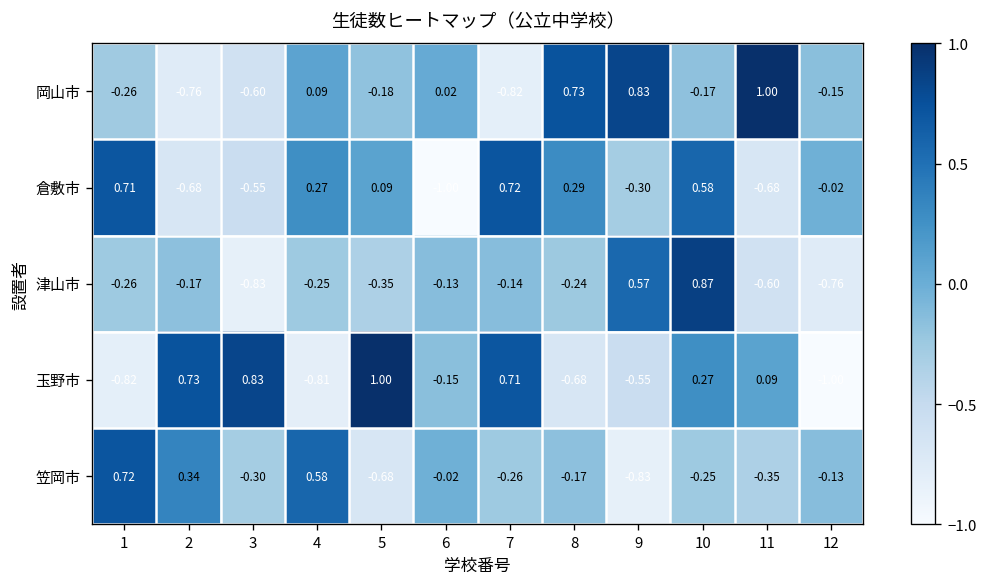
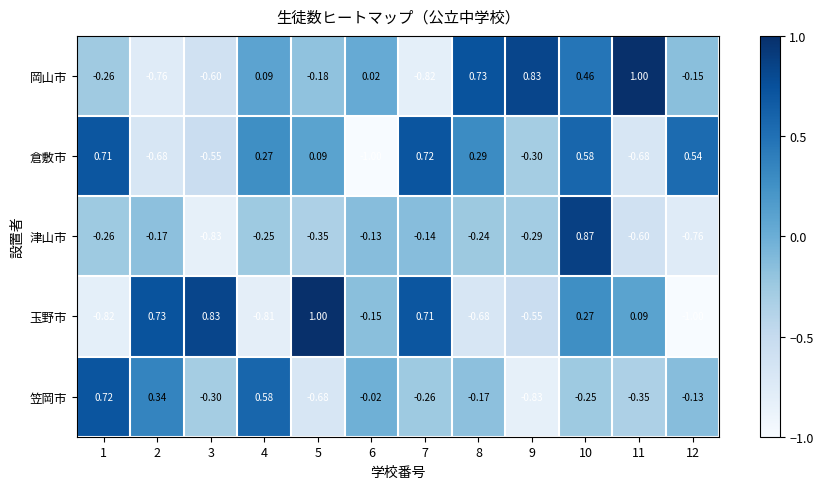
  {
    "岡山市": {
      "1": -0.26,
      "4": 0.09,
      "5": -0.18,
      "6": 0.02,
      "8": 0.73,
      "9": 0.83,
-     "10": -0.17,
+     "10": 0.46,
      "11": 1.00,
      "12": -0.15
    },
    "倉敷市": {
      "1": 0.71,
      "3": -0.55,
      "4": 0.27,
      "5": 0.09,
      "7": 0.72,
      "8": 0.29,
      "9": -0.30,
      "10": 0.58,
-     "12": -0.02
+     "12": 0.54
    },
    "津山市": {
      "1": -0.26,
      "2": -0.17,
      "4": -0.25,
      "5": -0.35,
      "6": -0.13,
      "7": -0.14,
      "8": -0.24,
-     "9": 0.57,
+     "9": -0.29,
      "10": 0.87
    },
    "玉野市": {
      "2": 0.73,
      "3": 0.83,
      "5": 1.00,
      "6": -0.15,
      "7": 0.71,
      "9": -0.55,
      "10": 0.27,
      "11": 0.09
    },
    "笠岡市": {
      "1": 0.72,
      "2": 0.34,
      "3": -0.30,
      "4": 0.58,
      "6": -0.02,
      "7": -0.26,
      "8": -0.17,
      "10": -0.25,
      "11": -0.35,
      "12": -0.13
    }
  }
